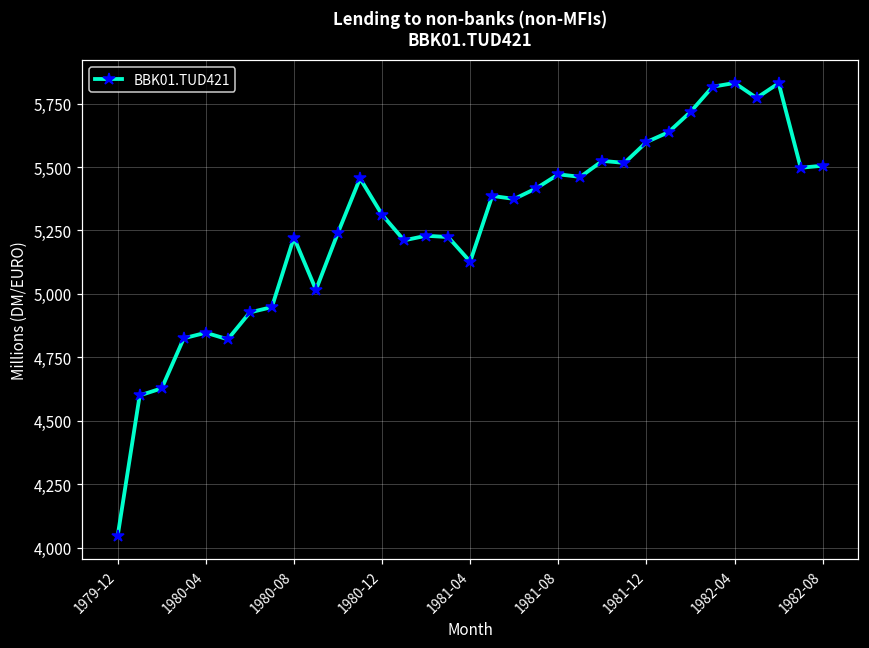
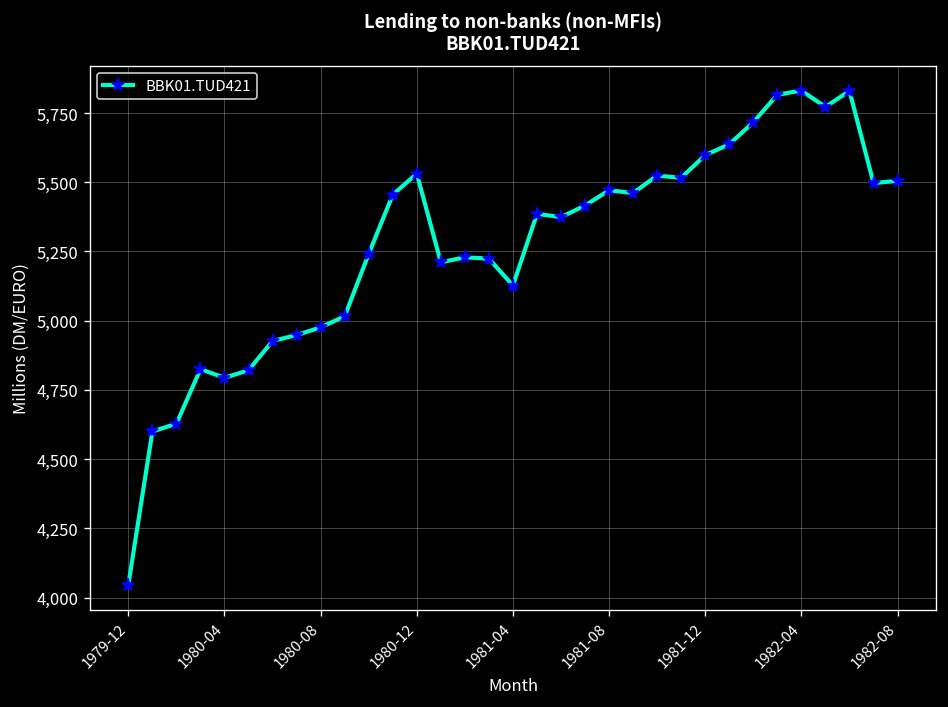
  {
    "1979-12": "4,050",
-   "1980-04": "4,850",
-   "1980-08": "5,220",
-   "1980-12": "5,310",
+   "1980-04": "4,790",
+   "1980-08": "4,980",
+   "1980-12": "5,530",
    "1981-04": "5,130",
    "1981-08": "5,470",
    "1981-12": "5,600",
    "1982-04": "5,830",
    "1982-08": "5,510"
  }
